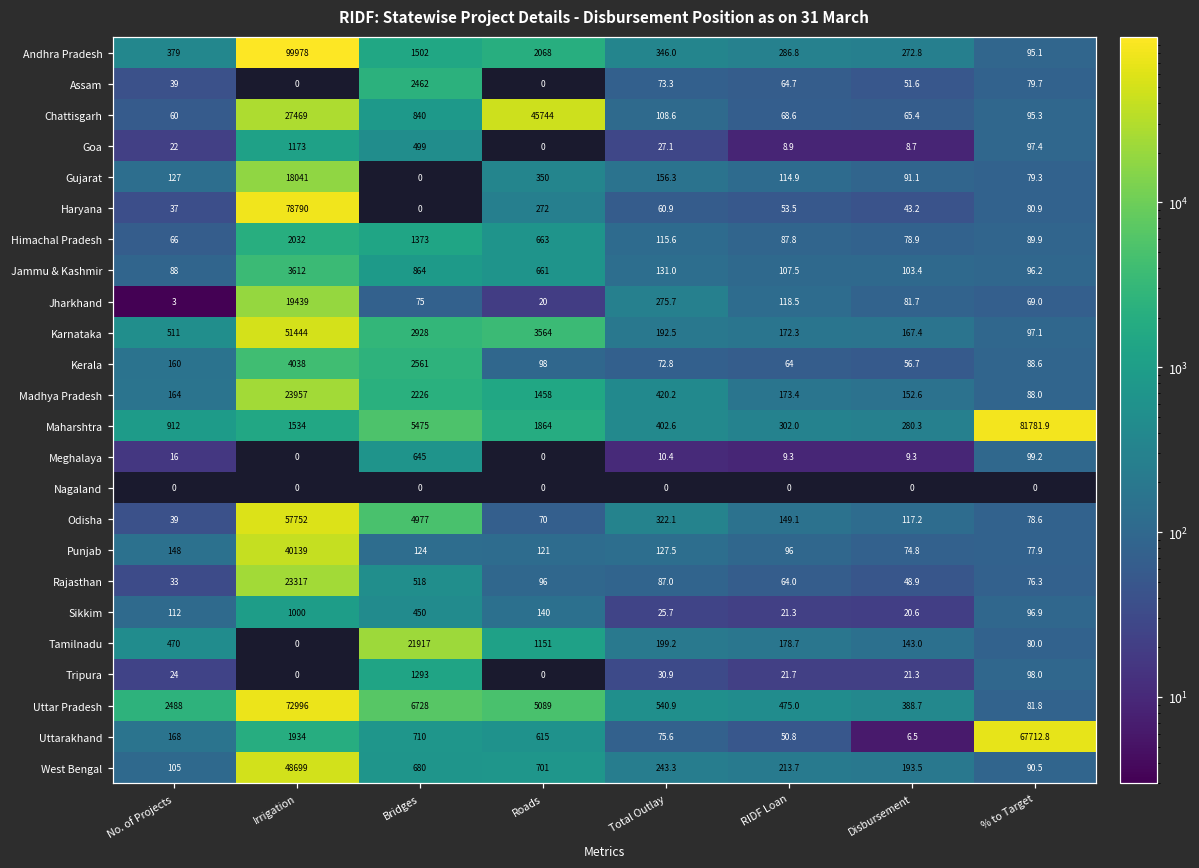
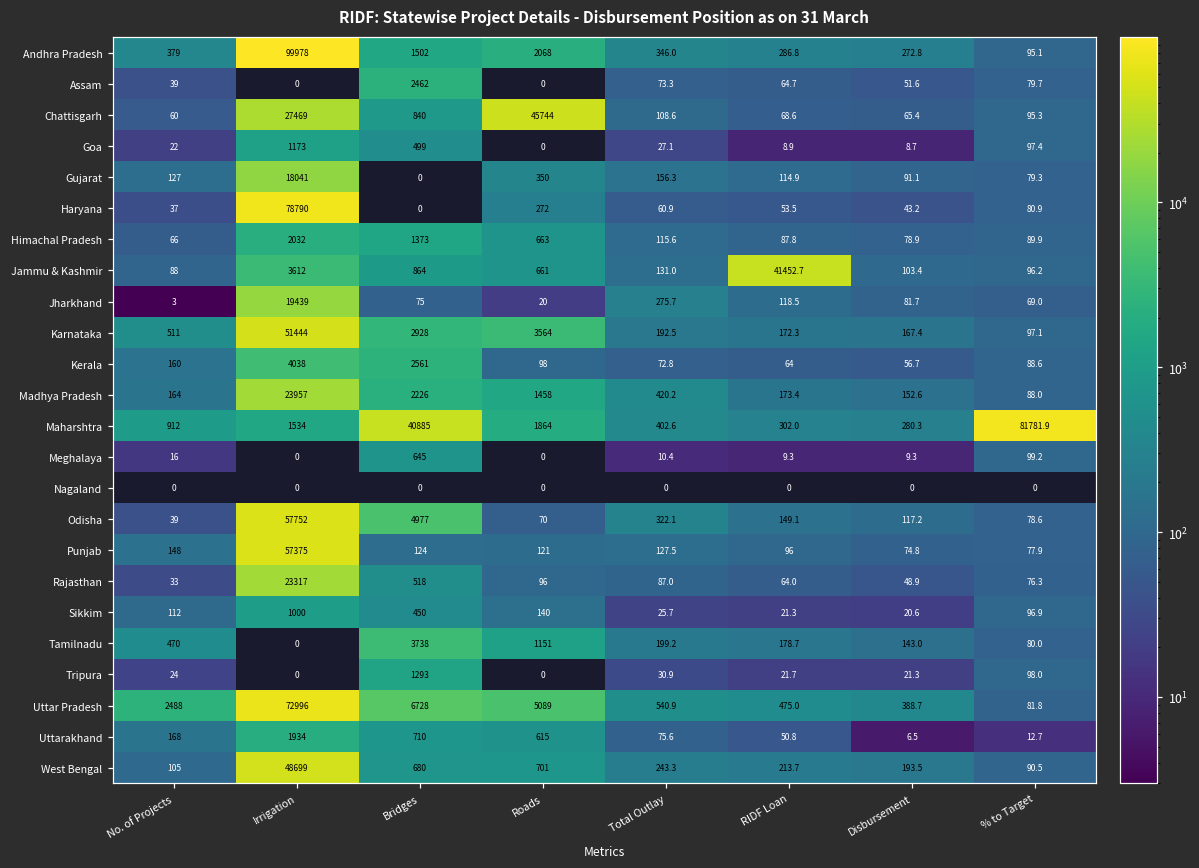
  {
    "Andhra Pradesh": {
      "No. of Projects": 379,
      "Irrigation": 99978,
      "Bridges": 1502,
      "Roads": 2068,
      "Total Outlay": 346.0,
      "RIDF Loan": 286.8,
      "Disbursement": 272.8,
      "% to Target": 95.1
    },
    "Assam": {
      "No. of Projects": 39,
      "Bridges": 2462,
      "Total Outlay": 73.3,
      "RIDF Loan": 64.7,
      "Disbursement": 51.6,
      "% to Target": 79.7
    },
    "Chattisgarh": {
      "No. of Projects": 60,
      "Irrigation": 27469,
      "Bridges": 840,
      "Roads": 45744,
      "Total Outlay": 108.6,
      "RIDF Loan": 68.6,
      "Disbursement": 65.4,
      "% to Target": 95.3
    },
    "Goa": {
      "No. of Projects": 22,
      "Irrigation": 1173,
      "Bridges": 499,
      "Total Outlay": 27.1,
      "RIDF Loan": 8.9,
      "Disbursement": 8.7,
      "% to Target": 97.4
    },
    "Gujarat": {
      "No. of Projects": 127,
      "Irrigation": 18041,
      "Roads": 350,
      "Total Outlay": 156.3,
      "RIDF Loan": 114.9,
      "Disbursement": 91.1,
      "% to Target": 79.3
    },
    "Haryana": {
      "No. of Projects": 37,
      "Irrigation": 78790,
      "Roads": 272,
      "Total Outlay": 60.9,
      "RIDF Loan": 53.5,
      "Disbursement": 43.2,
      "% to Target": 80.9
    },
    "Himachal Pradesh": {
      "No. of Projects": 66,
      "Irrigation": 2032,
      "Bridges": 1373,
      "Roads": 663,
      "Total Outlay": 115.6,
      "RIDF Loan": 87.8,
      "Disbursement": 78.9,
      "% to Target": 89.9
    },
    "Jammu & Kashmir": {
      "No. of Projects": 88,
      "Irrigation": 3612,
      "Bridges": 864,
      "Roads": 661,
      "Total Outlay": 131.0,
-     "RIDF Loan": 107.5,
+     "RIDF Loan": 41452.7,
      "Disbursement": 103.4,
      "% to Target": 96.2
    },
    "Jharkhand": {
      "No. of Projects": 3,
      "Irrigation": 19439,
      "Bridges": 75,
      "Roads": 20,
      "Total Outlay": 275.7,
      "RIDF Loan": 118.5,
      "Disbursement": 81.7,
      "% to Target": 69.0
    },
    "Karnataka": {
      "No. of Projects": 511,
      "Irrigation": 51444,
      "Bridges": 2928,
      "Roads": 3564,
      "Total Outlay": 192.5,
      "RIDF Loan": 172.3,
      "Disbursement": 167.4,
      "% to Target": 97.1
    },
    "Kerala": {
      "No. of Projects": 160,
      "Irrigation": 4038,
      "Bridges": 2561,
      "Roads": 98,
      "Total Outlay": 72.8,
      "RIDF Loan": 64,
      "Disbursement": 56.7,
      "% to Target": 88.6
    },
    "Madhya Pradesh": {
      "No. of Projects": 164,
      "Irrigation": 23957,
      "Bridges": 2226,
      "Roads": 1458,
      "Total Outlay": 420.2,
      "RIDF Loan": 173.4,
      "Disbursement": 152.6,
      "% to Target": 88.0
    },
    "Maharshtra": {
      "No. of Projects": 912,
      "Irrigation": 1534,
-     "Bridges": 5475,
+     "Bridges": 40885,
      "Roads": 1864,
      "Total Outlay": 402.6,
      "RIDF Loan": 302.0,
      "Disbursement": 280.3,
      "% to Target": 81781.9
    },
    "Meghalaya": {
      "No. of Projects": 16,
      "Bridges": 645,
      "Total Outlay": 10.4,
      "RIDF Loan": 9.3,
      "Disbursement": 9.3,
      "% to Target": 99.2
    },
    "Odisha": {
      "No. of Projects": 39,
      "Irrigation": 57752,
      "Bridges": 4977,
      "Roads": 70,
      "Total Outlay": 322.1,
      "RIDF Loan": 149.1,
      "Disbursement": 117.2,
      "% to Target": 78.6
    },
    "Punjab": {
      "No. of Projects": 148,
-     "Irrigation": 40139,
+     "Irrigation": 57375,
      "Bridges": 124,
      "Roads": 121,
      "Total Outlay": 127.5,
      "RIDF Loan": 96,
      "Disbursement": 74.8,
      "% to Target": 77.9
    },
    "Rajasthan": {
      "No. of Projects": 33,
      "Irrigation": 23317,
      "Bridges": 518,
      "Roads": 96,
      "Total Outlay": 87.0,
      "RIDF Loan": 64.0,
      "Disbursement": 48.9,
      "% to Target": 76.3
    },
    "Sikkim": {
      "No. of Projects": 112,
      "Irrigation": 1000,
      "Bridges": 450,
      "Roads": 140,
      "Total Outlay": 25.7,
      "RIDF Loan": 21.3,
      "Disbursement": 20.6,
      "% to Target": 96.9
    },
    "Tamilnadu": {
      "No. of Projects": 470,
-     "Bridges": 21917,
+     "Bridges": 3738,
      "Roads": 1151,
      "Total Outlay": 199.2,
      "RIDF Loan": 178.7,
      "Disbursement": 143.0,
      "% to Target": 80.0
    },
    "Tripura": {
      "No. of Projects": 24,
      "Bridges": 1293,
      "Total Outlay": 30.9,
      "RIDF Loan": 21.7,
      "Disbursement": 21.3,
      "% to Target": 98.0
    },
    "Uttar Pradesh": {
      "No. of Projects": 2488,
      "Irrigation": 72996,
      "Bridges": 6728,
      "Roads": 5089,
      "Total Outlay": 540.9,
      "RIDF Loan": 475.0,
      "Disbursement": 388.7,
      "% to Target": 81.8
    },
    "Uttarakhand": {
      "No. of Projects": 168,
      "Irrigation": 1934,
      "Bridges": 710,
      "Roads": 615,
      "Total Outlay": 75.6,
      "RIDF Loan": 50.8,
      "Disbursement": 6.5,
-     "% to Target": 67712.8
+     "% to Target": 12.7
    },
    "West Bengal": {
      "No. of Projects": 105,
      "Irrigation": 48699,
      "Bridges": 680,
      "Roads": 701,
      "Total Outlay": 243.3,
      "RIDF Loan": 213.7,
      "Disbursement": 193.5,
      "% to Target": 90.5
    }
  }
